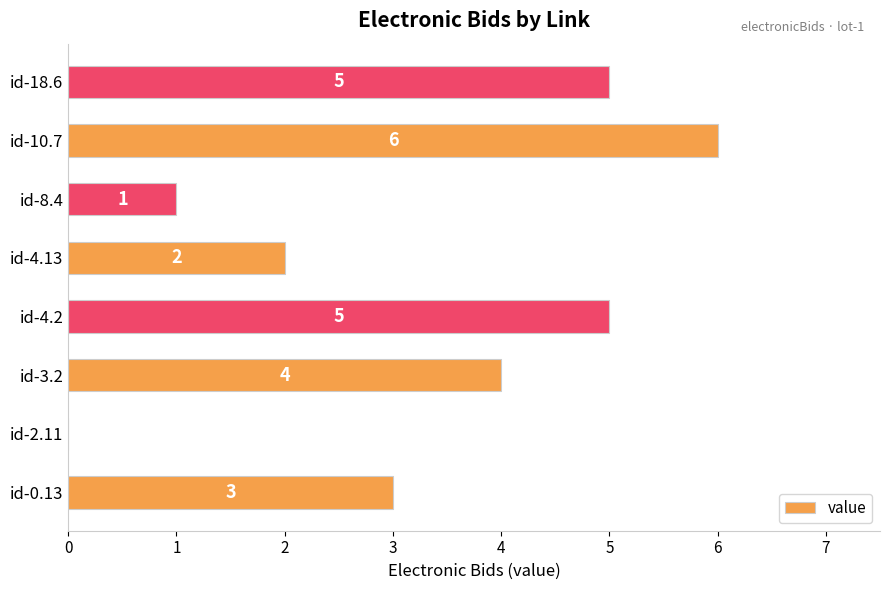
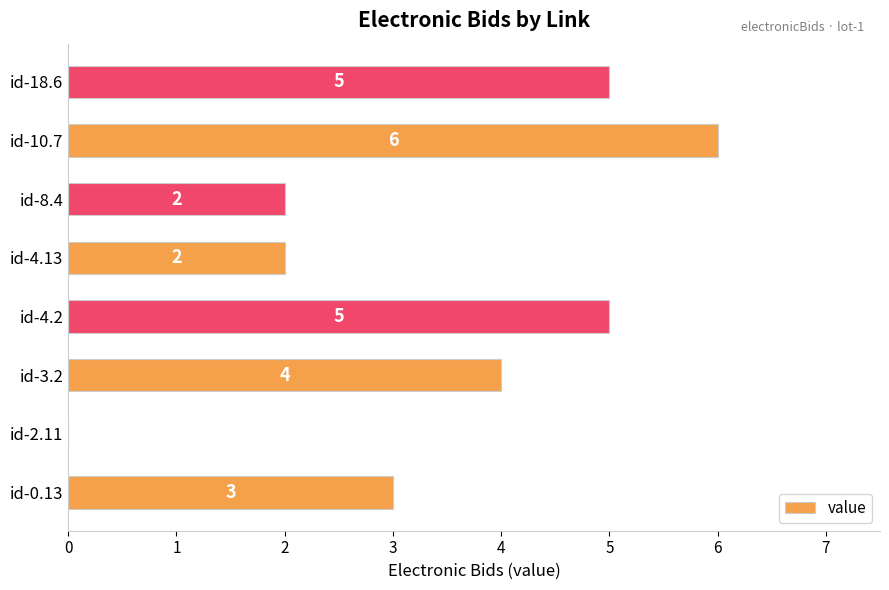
  {
    "id-18.6": 5,
    "id-10.7": 6,
-   "id-8.4": 1,
+   "id-8.4": 2,
    "id-4.13": 2,
    "id-4.2": 5,
    "id-3.2": 4,
    "id-0.13": 3
  }
